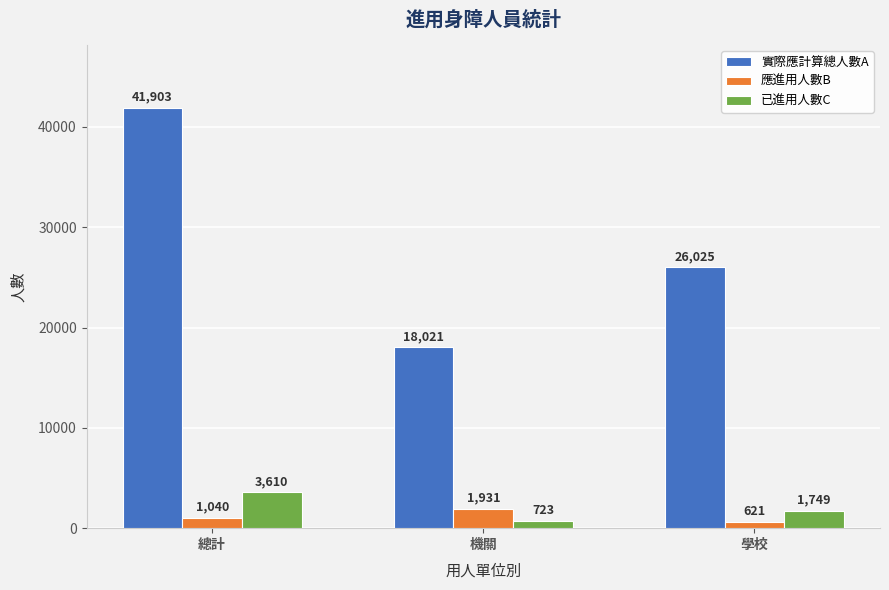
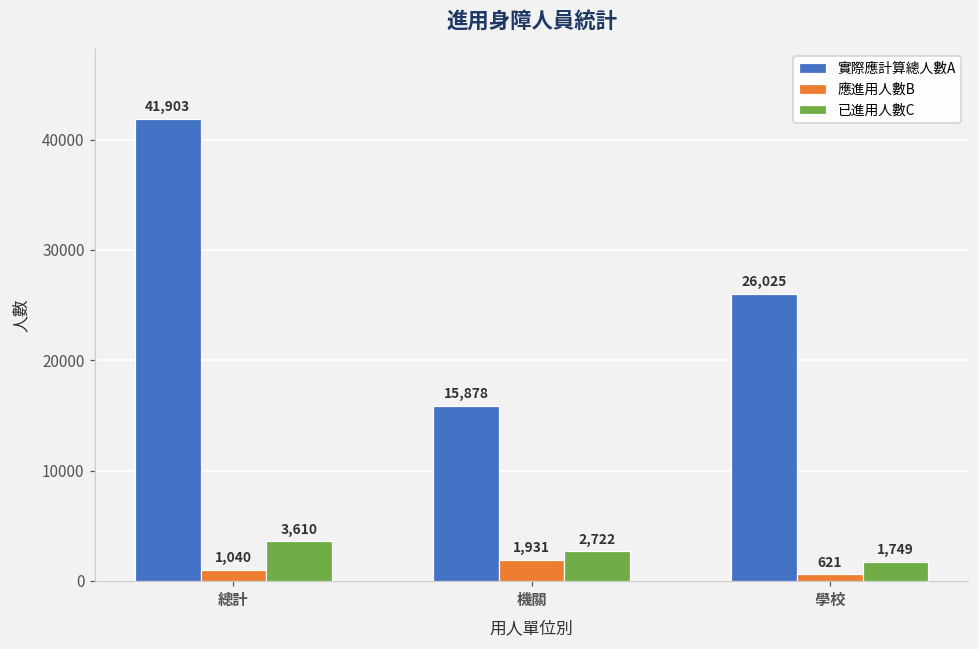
  {
    "實際應計算總人數A": {
      "總計": "41,903",
-     "機關": "18,021",
+     "機關": "15,878",
      "學校": "26,025"
    },
    "應進用人數B": {
      "總計": "1,040",
      "機關": "1,931",
      "學校": "621"
    },
    "已進用人數C": {
      "總計": "3,610",
-     "機關": "723",
+     "機關": "2,722",
      "學校": "1,749"
    }
  }
